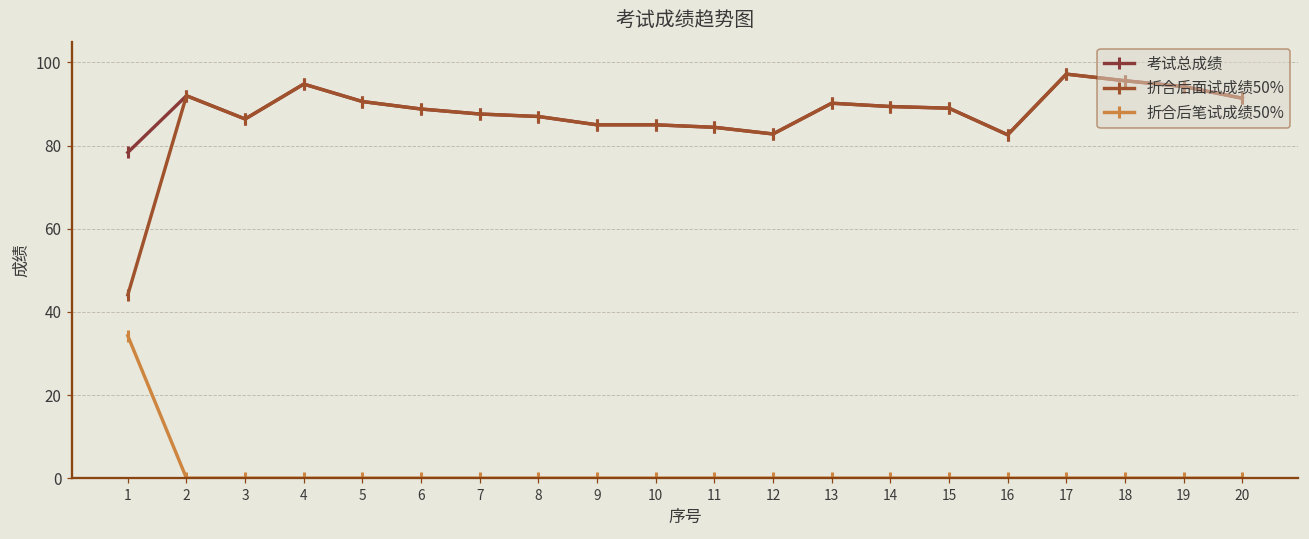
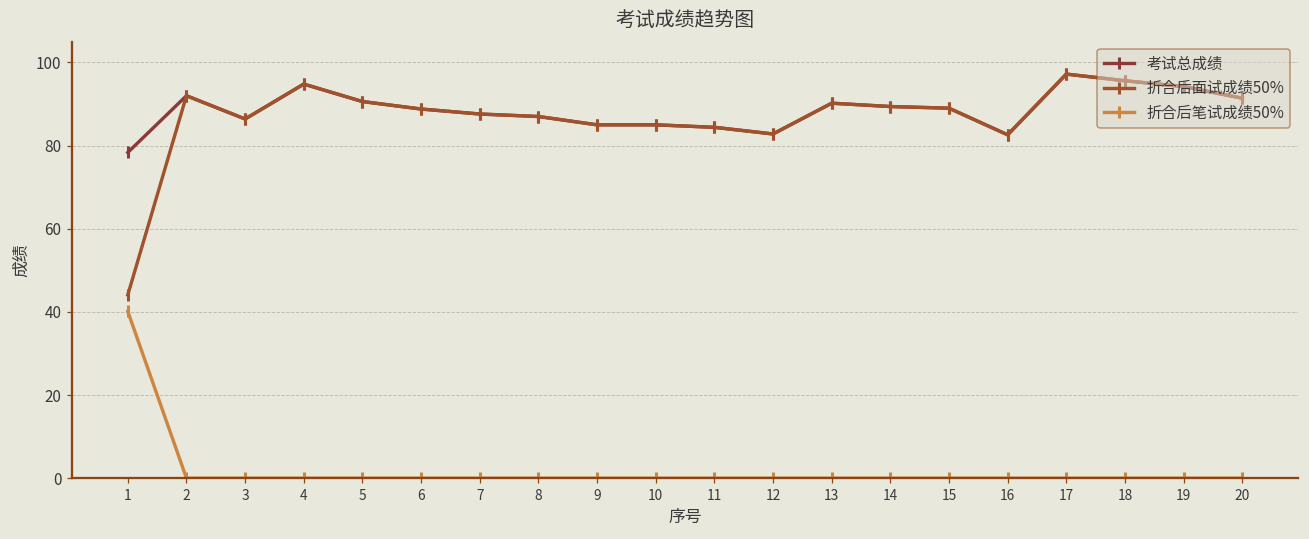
  {
    "折合后笔试成绩50%": {
-     "1": 34,
+     "1": 40,
      "2": 0,
      "3": 0,
      "4": 0,
      "5": 0,
      "6": 0,
      "7": 0,
      "8": 0,
      "9": 0,
      "10": 0,
      "11": 0,
      "12": 0,
      "13": 0,
      "14": 0,
      "15": 0,
      "16": 0,
      "17": 0,
      "18": 0,
      "19": 0,
      "20": 0
    }
  }
